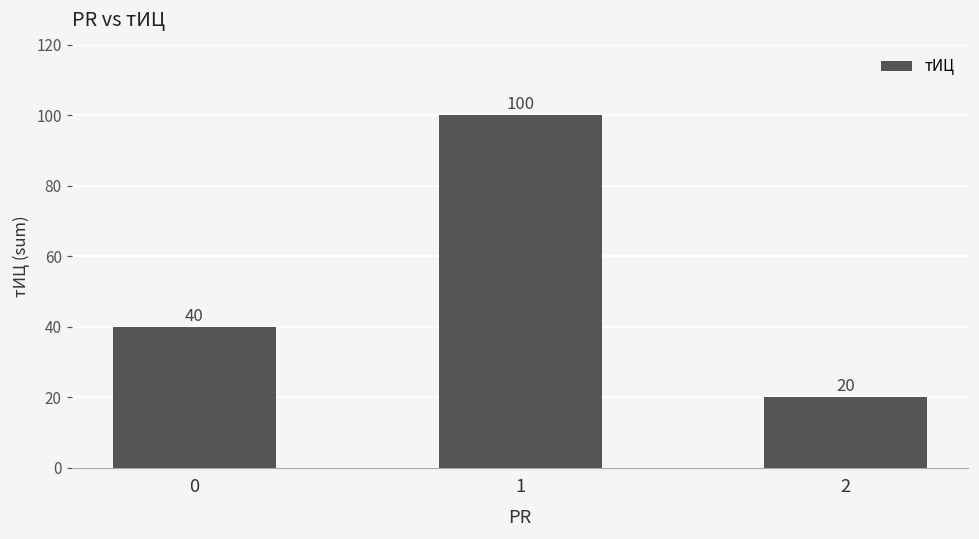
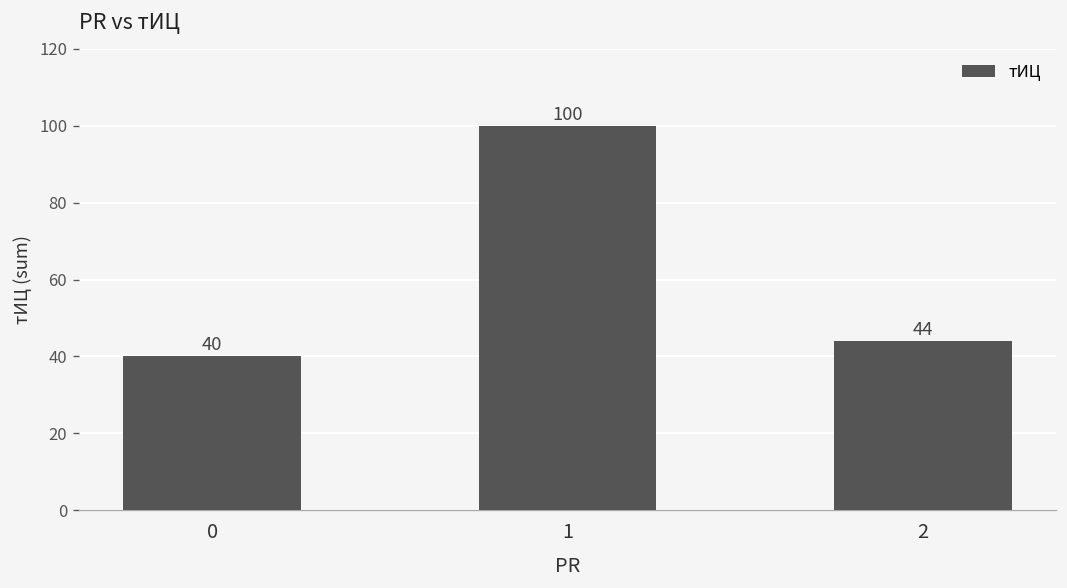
  {
    "0": 40,
    "1": 100,
-   "2": 20
+   "2": 44
  }
